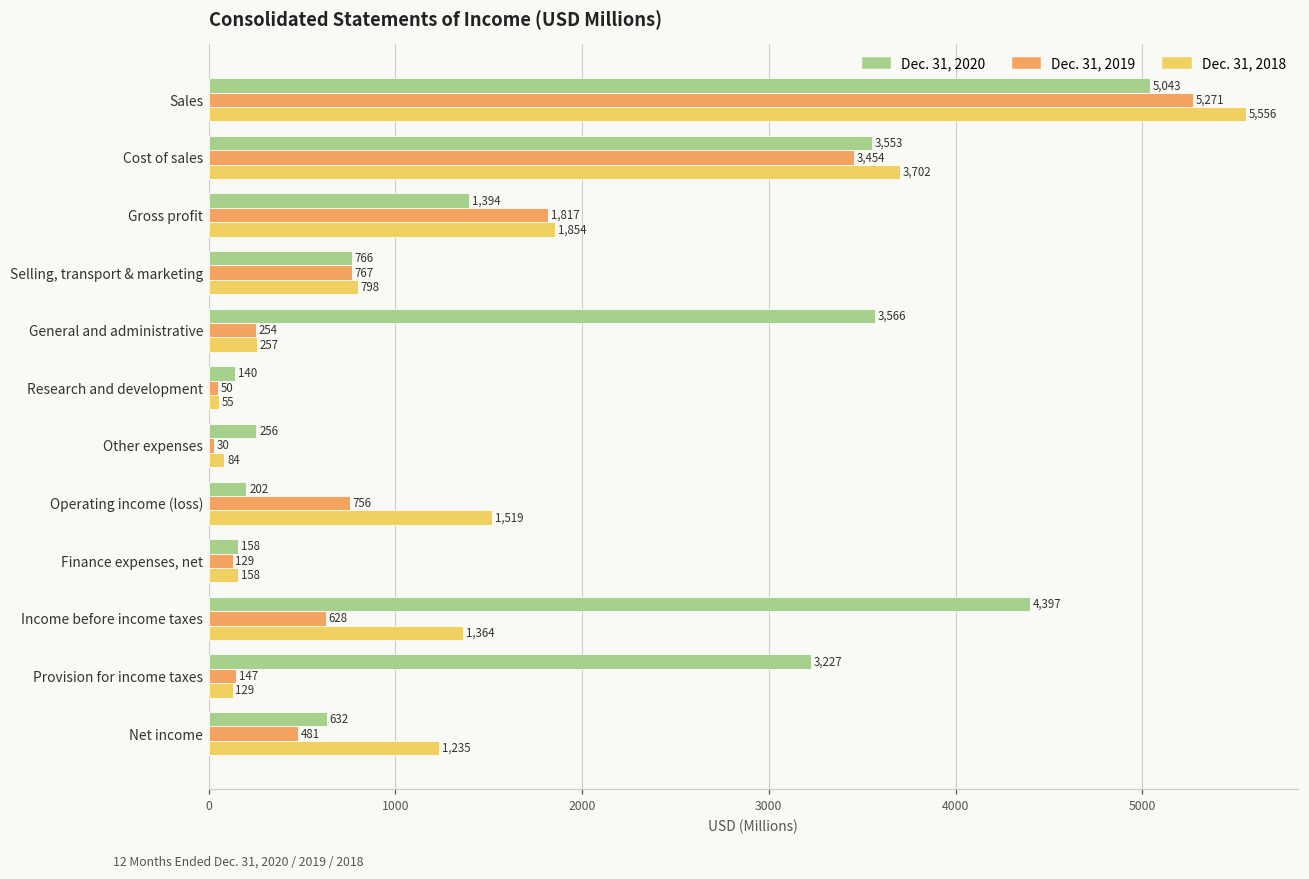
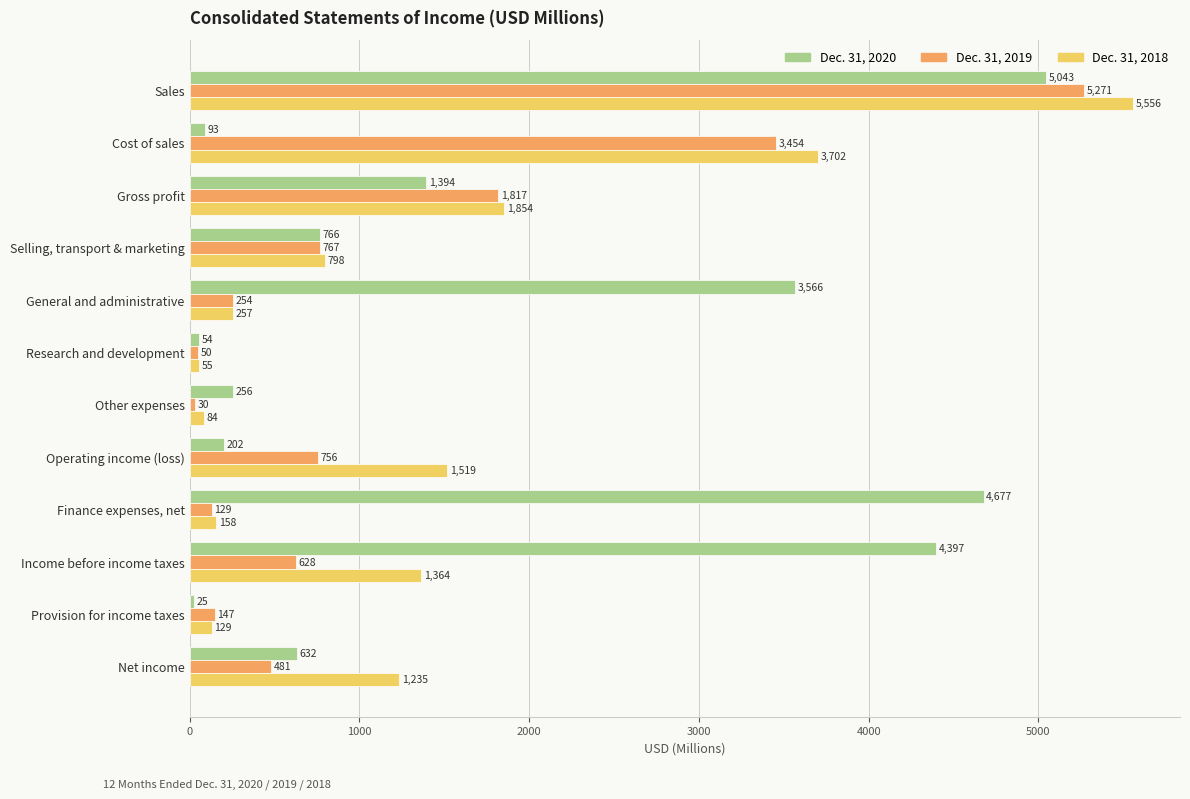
  {
    "Dec. 31, 2020": {
      "Sales": "5,043",
-     "Cost of sales": "3,553",
+     "Cost of sales": "93",
      "Gross profit": "1,394",
      "Selling, transport & marketing": "766",
      "General and administrative": "3,566",
-     "Research and development": "140",
+     "Research and development": "54",
      "Other expenses": "256",
      "Operating income (loss)": "202",
-     "Finance expenses, net": "158",
+     "Finance expenses, net": "4,677",
      "Income before income taxes": "4,397",
-     "Provision for income taxes": "3,227",
+     "Provision for income taxes": "25",
      "Net income": "632"
    }
  }
